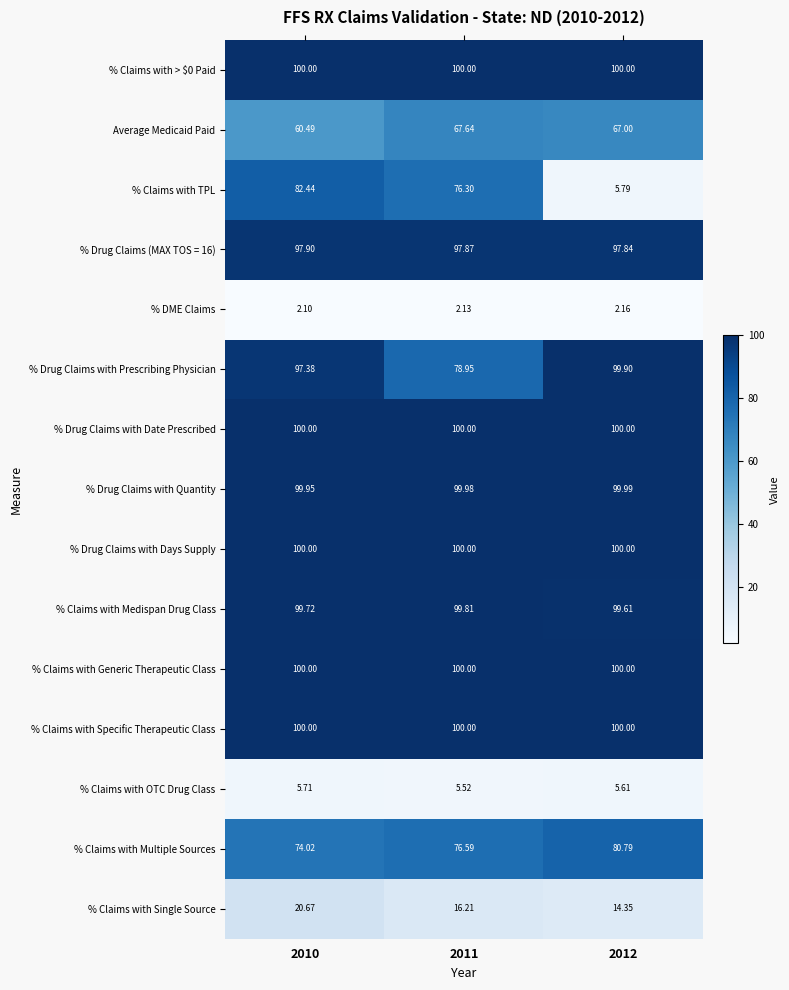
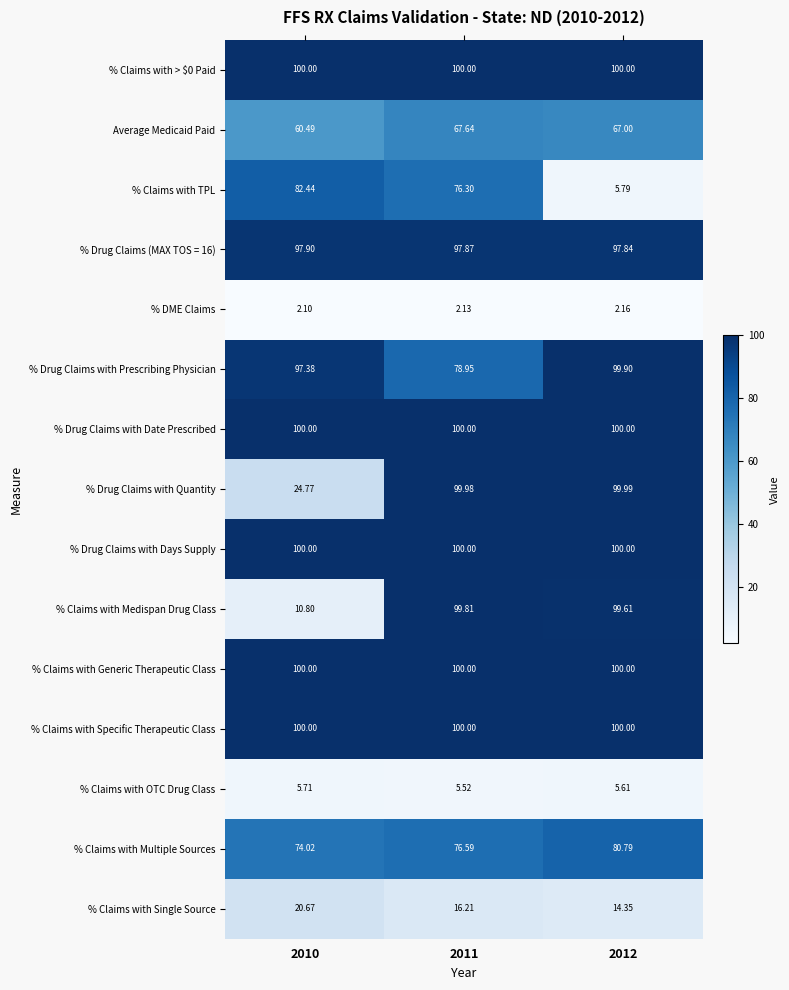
  {
    "% Claims with > $0 Paid": {
      "2010": 100.00,
      "2011": 100.00,
      "2012": 100.00
    },
    "Average Medicaid Paid": {
      "2010": 60.49,
      "2011": 67.64,
      "2012": 67.00
    },
    "% Claims with TPL": {
      "2010": 82.44,
      "2011": 76.30,
      "2012": 5.79
    },
    "% Drug Claims (MAX TOS = 16)": {
      "2010": 97.90,
      "2011": 97.87,
      "2012": 97.84
    },
    "% DME Claims": {
      "2010": 2.10,
      "2011": 2.13,
      "2012": 2.16
    },
    "% Drug Claims with Prescribing Physician": {
      "2010": 97.38,
      "2011": 78.95,
      "2012": 99.90
    },
    "% Drug Claims with Date Prescribed": {
      "2010": 100.00,
      "2011": 100.00,
      "2012": 100.00
    },
    "% Drug Claims with Quantity": {
-     "2010": 99.95,
+     "2010": 24.77,
      "2011": 99.98,
      "2012": 99.99
    },
    "% Drug Claims with Days Supply": {
      "2010": 100.00,
      "2011": 100.00,
      "2012": 100.00
    },
    "% Claims with Medispan Drug Class": {
-     "2010": 99.72,
+     "2010": 10.80,
      "2011": 99.81,
      "2012": 99.61
    },
    "% Claims with Generic Therapeutic Class": {
      "2010": 100.00,
      "2011": 100.00,
      "2012": 100.00
    },
    "% Claims with Specific Therapeutic Class": {
      "2010": 100.00,
      "2011": 100.00,
      "2012": 100.00
    },
    "% Claims with OTC Drug Class": {
      "2010": 5.71,
      "2011": 5.52,
      "2012": 5.61
    },
    "% Claims with Multiple Sources": {
      "2010": 74.02,
      "2011": 76.59,
      "2012": 80.79
    },
    "% Claims with Single Source": {
      "2010": 20.67,
      "2011": 16.21,
      "2012": 14.35
    }
  }
